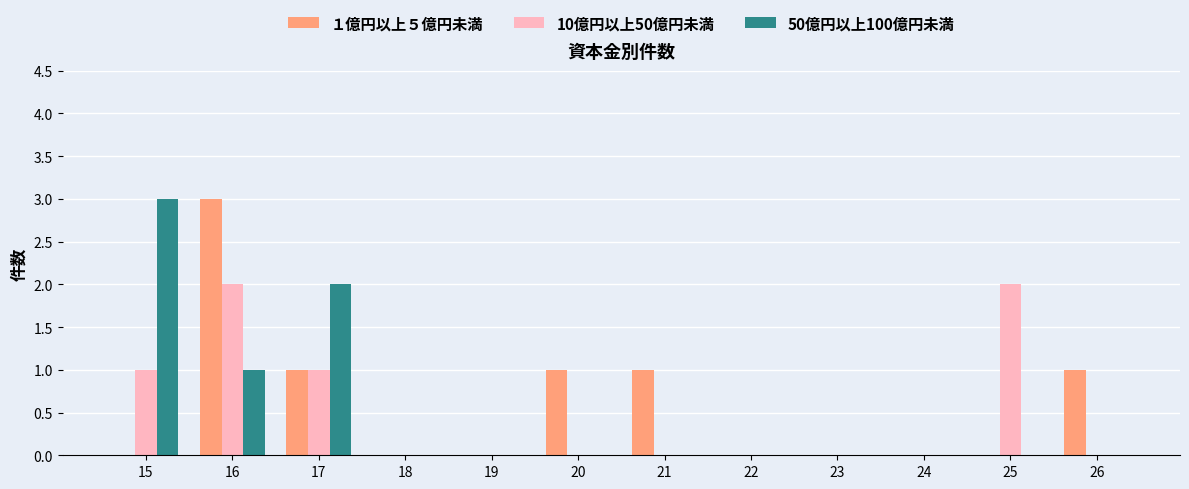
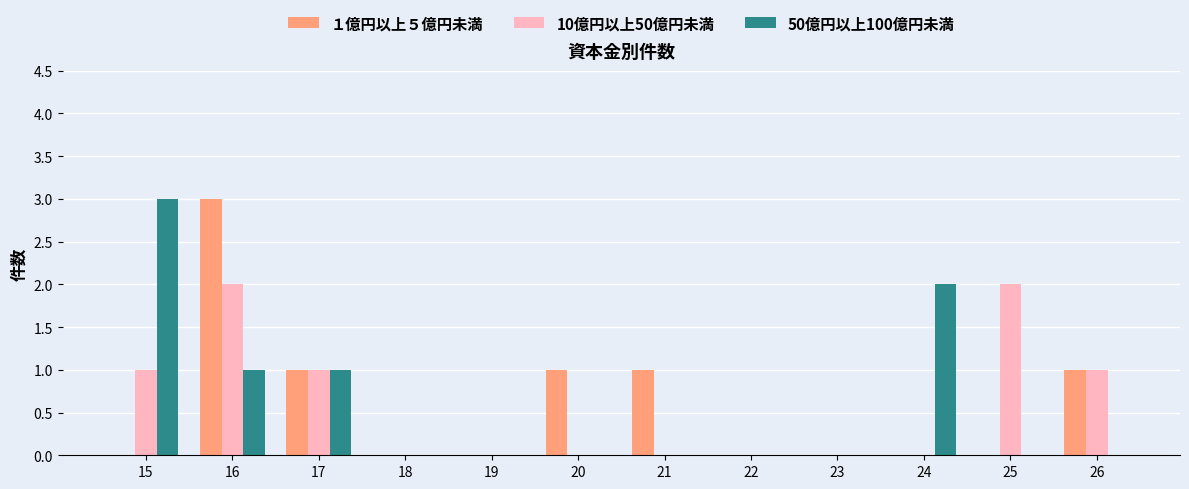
  {
    "１億円以上５億円未満": {
      "15": 0,
      "16": 3,
      "17": 1,
      "18": 0,
      "19": 0,
      "20": 1,
      "21": 1,
      "22": 0,
      "23": 0,
      "24": 0,
      "25": 0,
      "26": 1
    },
    "10億円以上50億円未満": {
      "15": 1,
      "16": 2,
      "17": 1,
      "18": 0,
      "19": 0,
      "20": 0,
      "21": 0,
      "22": 0,
      "23": 0,
      "24": 0,
      "25": 2,
-     "26": 0
+     "26": 1
    },
    "50億円以上100億円未満": {
      "15": 3,
      "16": 1,
-     "17": 2,
+     "17": 1,
      "18": 0,
      "19": 0,
      "20": 0,
      "21": 0,
      "22": 0,
      "23": 0,
-     "24": 0,
+     "24": 2,
      "25": 0,
      "26": 0
    }
  }
